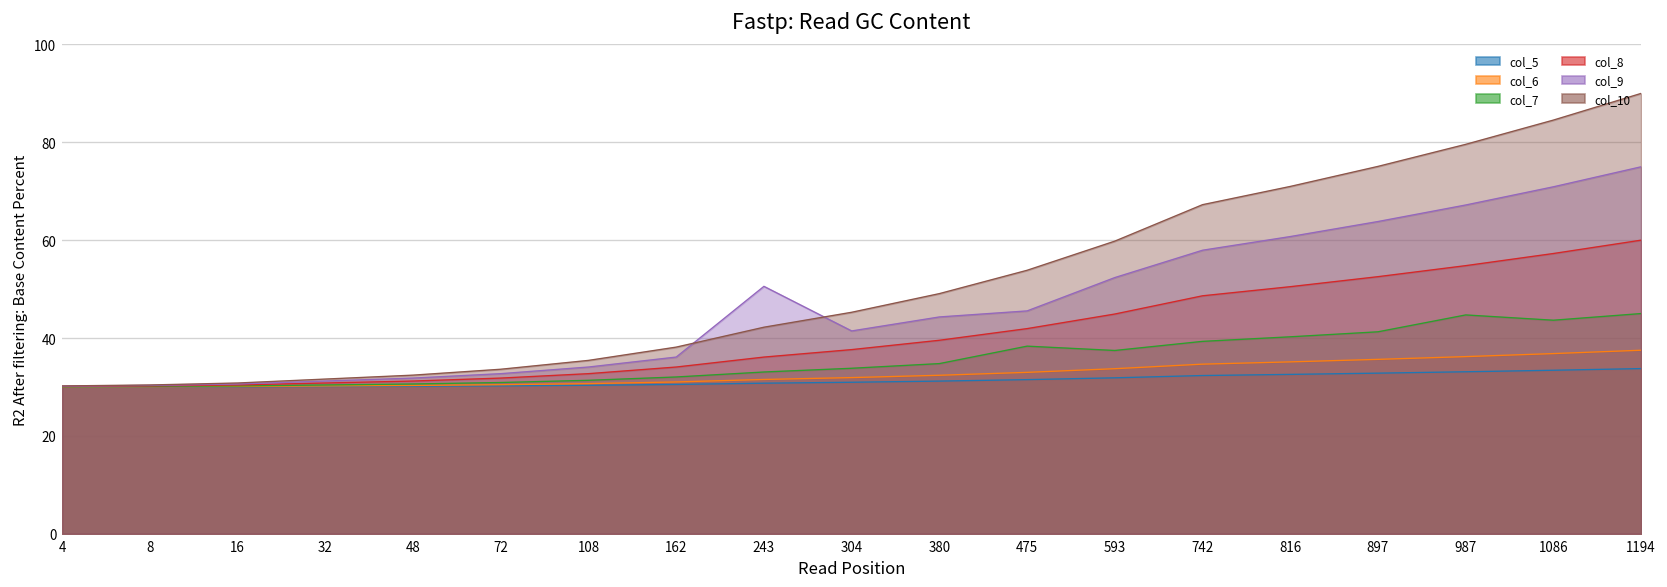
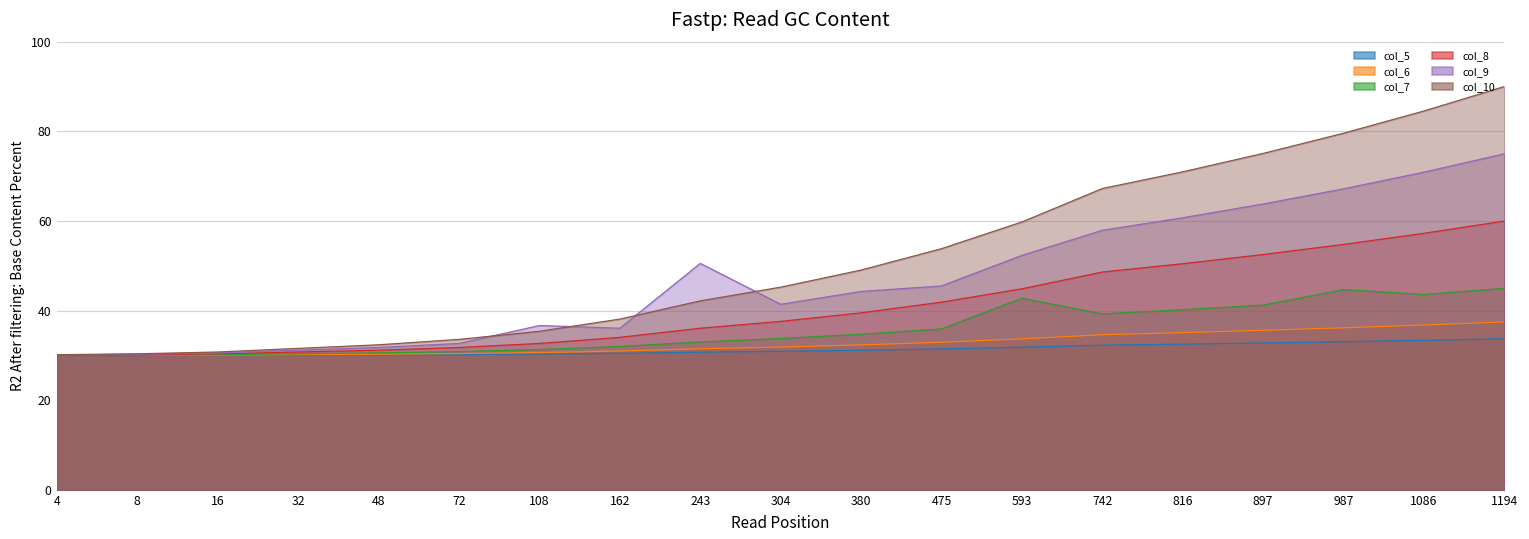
  {
    "col_5": {
      "243": 31,
      "304": 31,
      "380": 31,
      "475": 31,
      "593": 32,
      "742": 32,
      "816": 33,
      "897": 33,
      "987": 33,
      "1086": 33,
      "1194": 34
    },
    "col_7": {
      "108": 31,
      "162": 32,
      "243": 33,
      "304": 34,
      "380": 35,
-     "475": 38,
-     "593": 37,
+     "475": 36,
+     "593": 43,
      "742": 39,
      "816": 40,
      "897": 41,
      "987": 45,
      "1086": 44,
      "1194": 45
    },
    "col_9": {
      "72": 33,
-     "108": 34,
+     "108": 37,
      "162": 36,
      "243": 51,
      "304": 41,
      "380": 44,
      "475": 46,
      "593": 52,
      "742": 58,
      "816": 61,
      "897": 64,
      "987": 67,
      "1086": 71,
      "1194": 75
    }
  }
